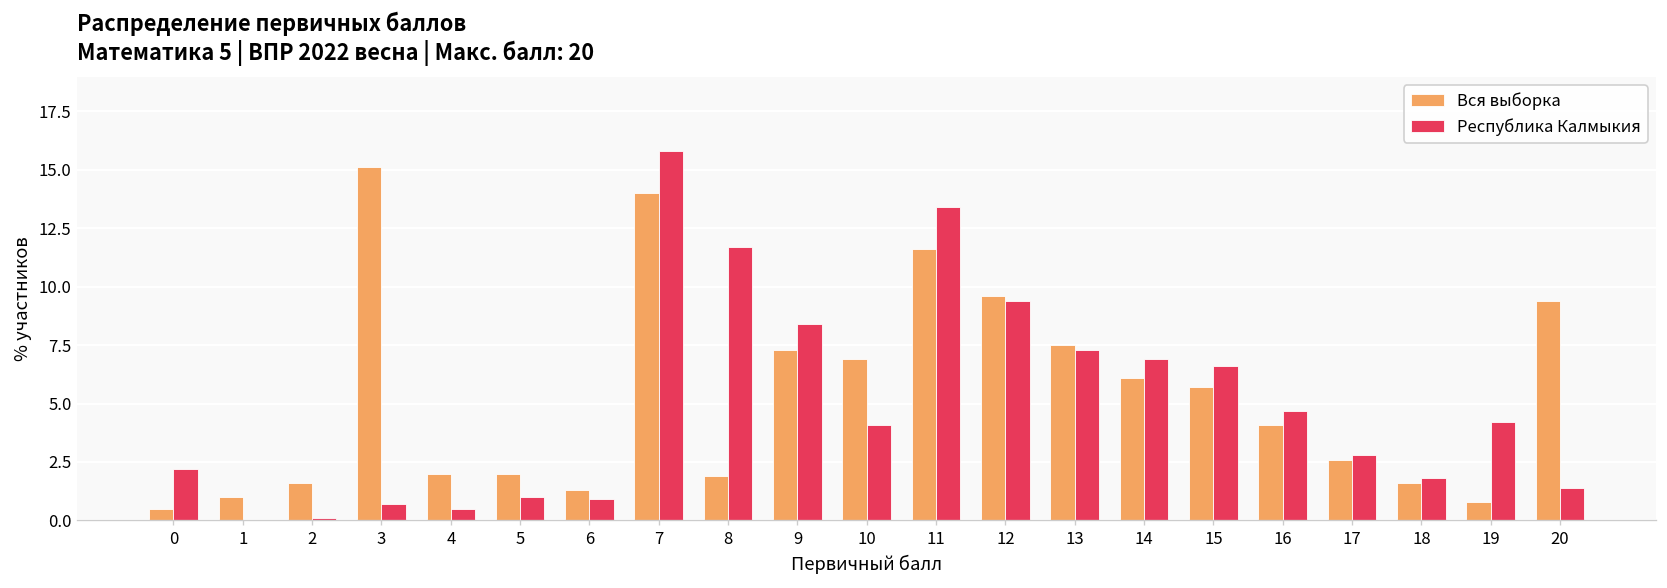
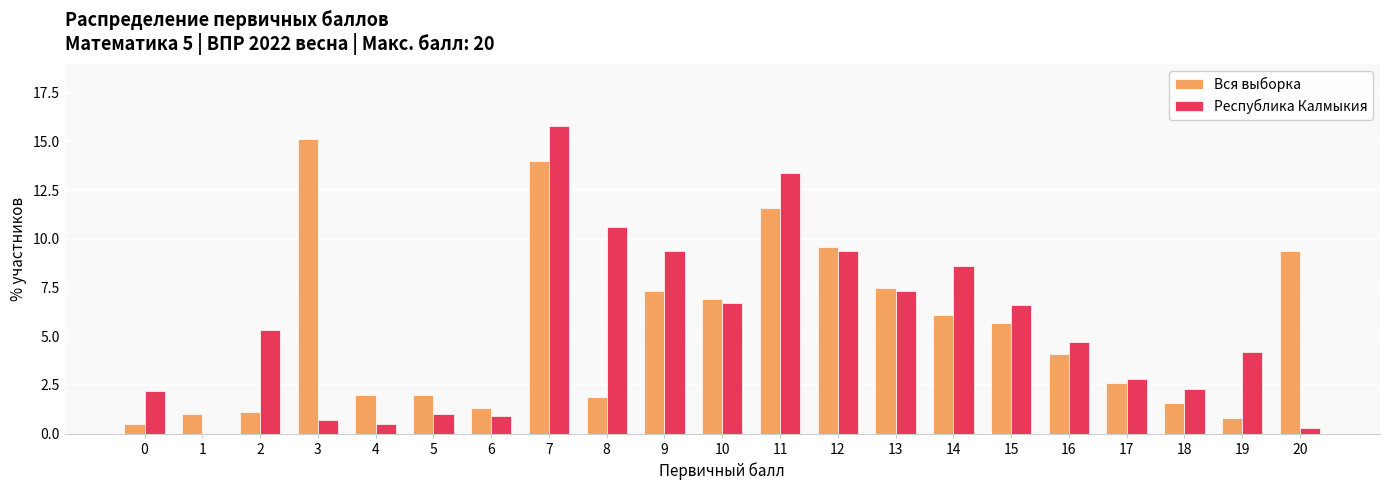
  {
    "Вся выборка": {
      "0": 0.5,
      "1": 1.0,
-     "2": 1.6,
+     "2": 1.1,
      "3": 15.1,
      "4": 2.0,
      "5": 2.0,
      "6": 1.3,
      "7": 14.0,
      "8": 1.9,
      "9": 7.3,
      "10": 6.9,
      "11": 11.6,
      "12": 9.6,
      "13": 7.5,
      "14": 6.1,
      "15": 5.7,
      "16": 4.1,
      "17": 2.6,
      "18": 1.6,
      "19": 0.8,
      "20": 9.4
    },
    "Республика Калмыкия": {
      "0": 2.2,
      "1": 0.0,
-     "2": 0.1,
+     "2": 5.3,
      "3": 0.7,
      "4": 0.5,
      "5": 1.0,
      "6": 0.9,
      "7": 15.8,
-     "8": 11.7,
-     "9": 8.4,
-     "10": 4.1,
+     "8": 10.6,
+     "9": 9.4,
+     "10": 6.7,
      "11": 13.4,
      "12": 9.4,
      "13": 7.3,
-     "14": 6.9,
+     "14": 8.6,
      "15": 6.6,
      "16": 4.7,
      "17": 2.8,
-     "18": 1.8,
+     "18": 2.3,
      "19": 4.2,
-     "20": 1.4
+     "20": 0.3
    }
  }
